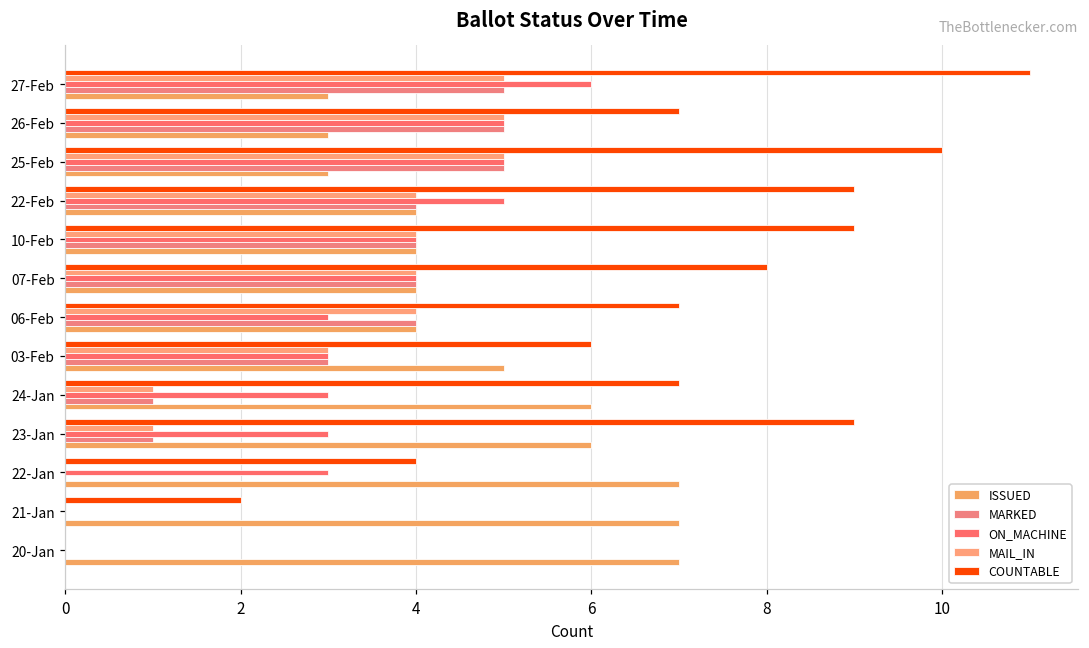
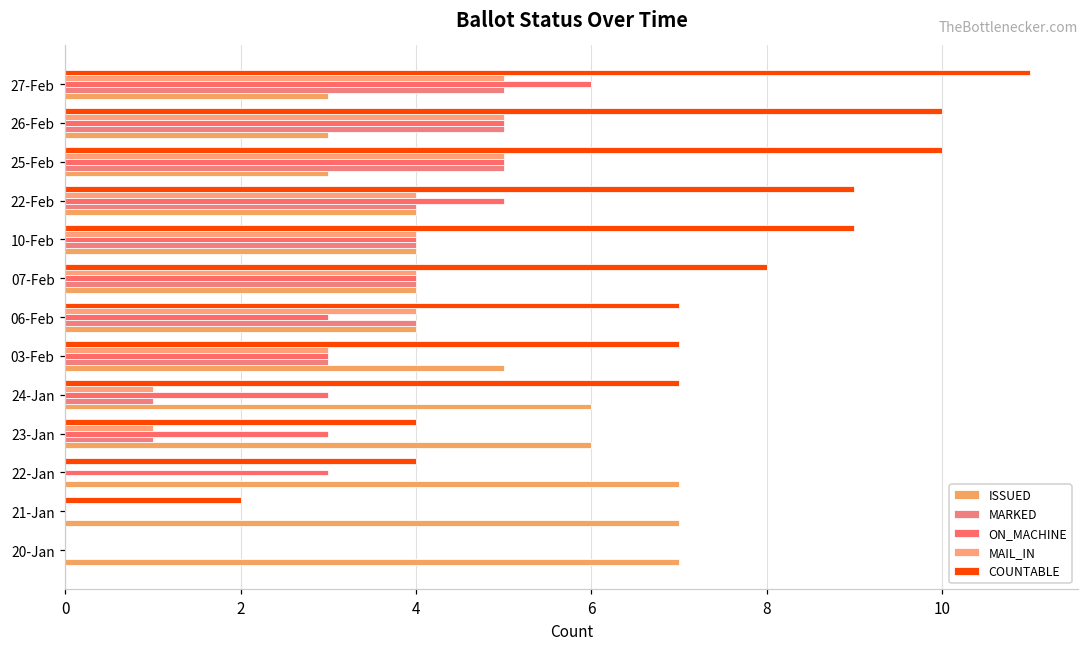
  {
    "COUNTABLE": {
      "27-Feb": 11,
-     "26-Feb": 7,
+     "26-Feb": 10,
      "25-Feb": 10,
      "22-Feb": 9,
      "10-Feb": 9,
      "07-Feb": 8,
      "06-Feb": 7,
-     "03-Feb": 6,
+     "03-Feb": 7,
      "24-Jan": 7,
-     "23-Jan": 9,
+     "23-Jan": 4,
      "22-Jan": 4,
      "21-Jan": 2,
      "20-Jan": 0
    }
  }
